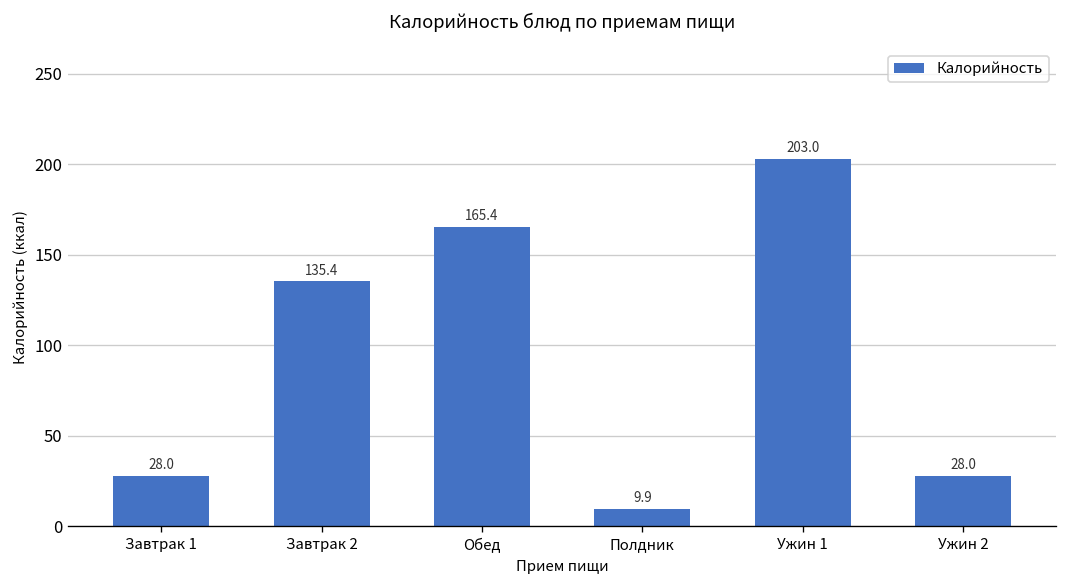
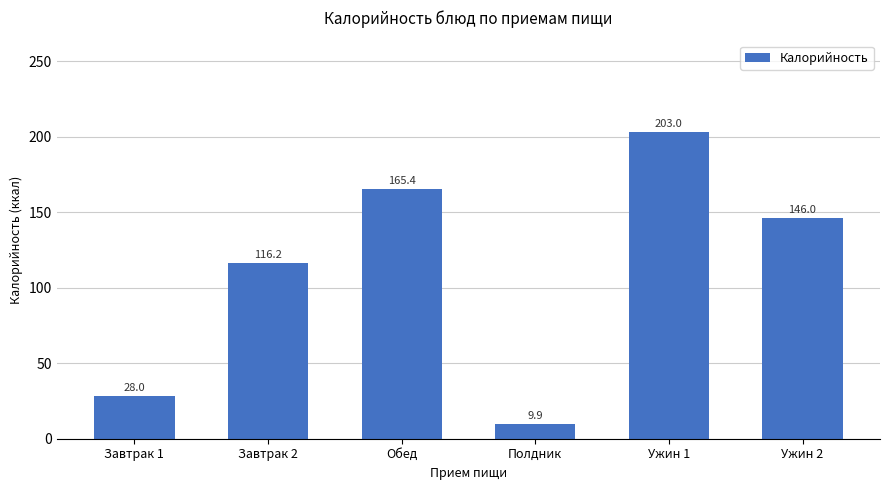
  {
    "Завтрак 1": 28.0,
-   "Завтрак 2": 135.4,
+   "Завтрак 2": 116.2,
    "Обед": 165.4,
    "Полдник": 9.9,
    "Ужин 1": 203.0,
-   "Ужин 2": 28.0
+   "Ужин 2": 146.0
  }
